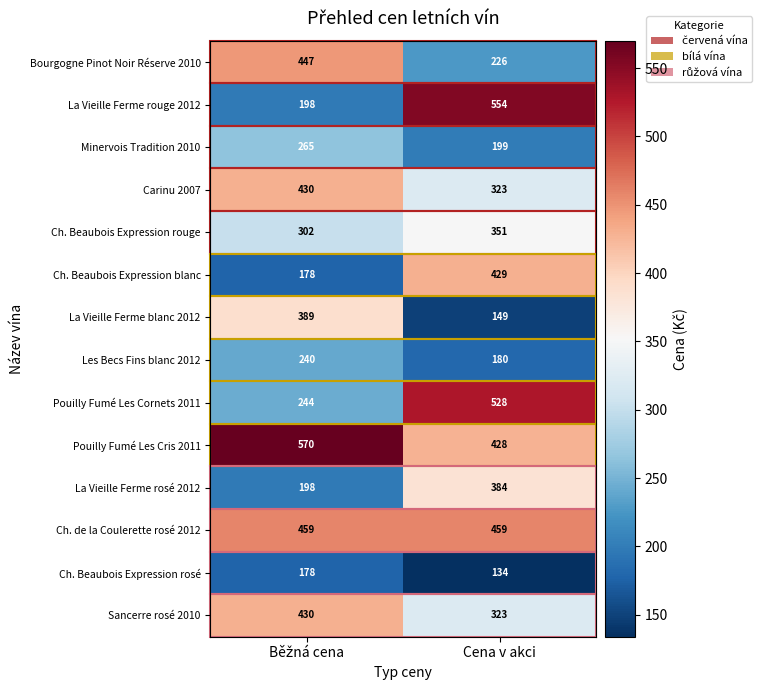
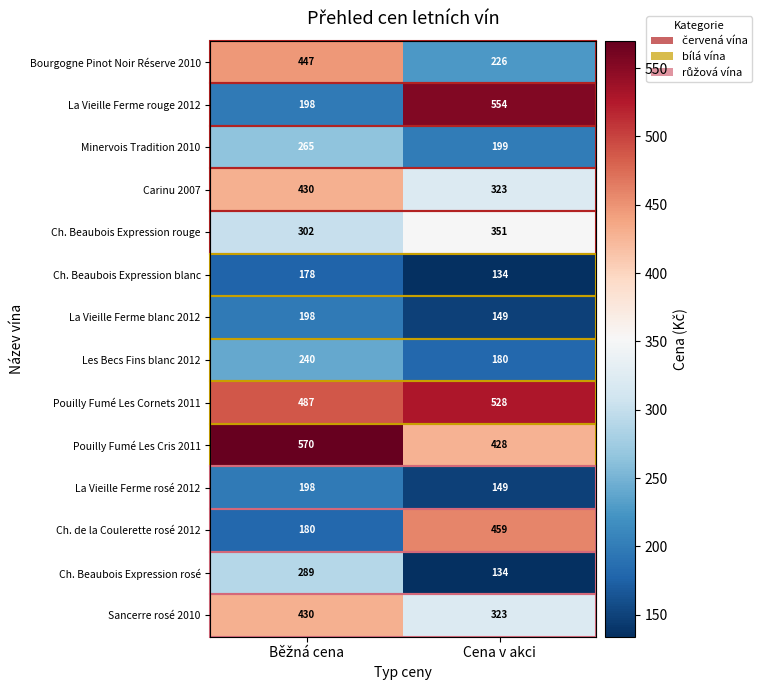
  {
    "Bourgogne Pinot Noir Réserve 2010": {
      "Běžná cena": 447,
      "Cena v akci": 226
    },
    "La Vieille Ferme rouge 2012": {
      "Běžná cena": 198,
      "Cena v akci": 554
    },
    "Minervois Tradition 2010": {
      "Běžná cena": 265,
      "Cena v akci": 199
    },
    "Carinu 2007": {
      "Běžná cena": 430,
      "Cena v akci": 323
    },
    "Ch. Beaubois Expression rouge": {
      "Běžná cena": 302,
      "Cena v akci": 351
    },
    "Ch. Beaubois Expression blanc": {
      "Běžná cena": 178,
-     "Cena v akci": 429
+     "Cena v akci": 134
    },
    "La Vieille Ferme blanc 2012": {
-     "Běžná cena": 389,
+     "Běžná cena": 198,
      "Cena v akci": 149
    },
    "Les Becs Fins blanc 2012": {
      "Běžná cena": 240,
      "Cena v akci": 180
    },
    "Pouilly Fumé Les Cornets 2011": {
-     "Běžná cena": 244,
+     "Běžná cena": 487,
      "Cena v akci": 528
    },
    "Pouilly Fumé Les Cris 2011": {
      "Běžná cena": 570,
      "Cena v akci": 428
    },
    "La Vieille Ferme rosé 2012": {
      "Běžná cena": 198,
-     "Cena v akci": 384
+     "Cena v akci": 149
    },
    "Ch. de la Coulerette rosé 2012": {
-     "Běžná cena": 459,
+     "Běžná cena": 180,
      "Cena v akci": 459
    },
    "Ch. Beaubois Expression rosé": {
-     "Běžná cena": 178,
+     "Běžná cena": 289,
      "Cena v akci": 134
    },
    "Sancerre rosé 2010": {
      "Běžná cena": 430,
      "Cena v akci": 323
    }
  }
